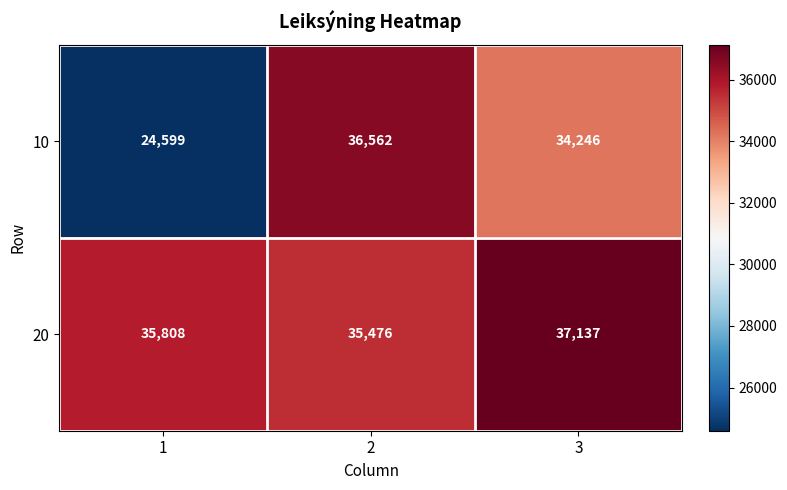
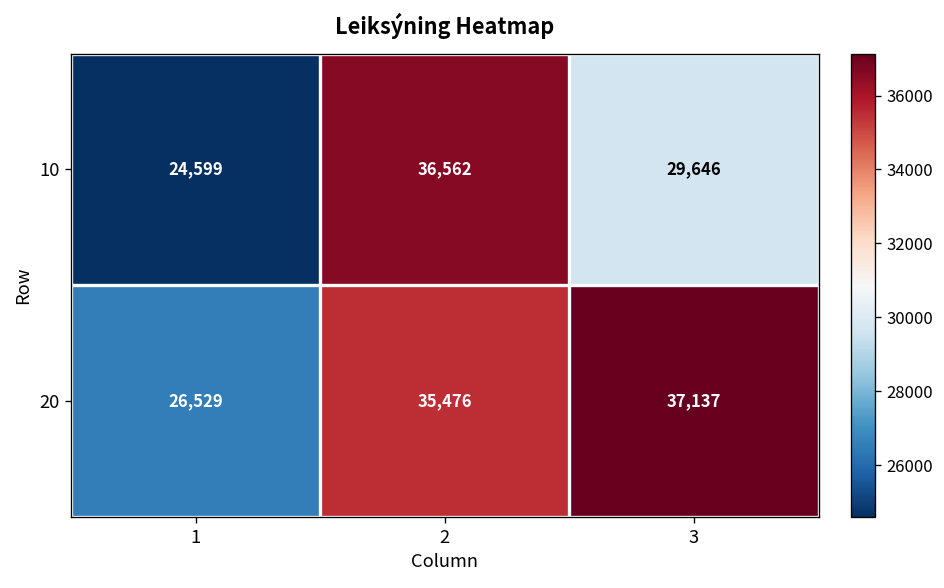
  {
    "10": {
      "1": "24,599",
      "2": "36,562",
-     "3": "34,246"
+     "3": "29,646"
    },
    "20": {
-     "1": "35,808",
+     "1": "26,529",
      "2": "35,476",
      "3": "37,137"
    }
  }
